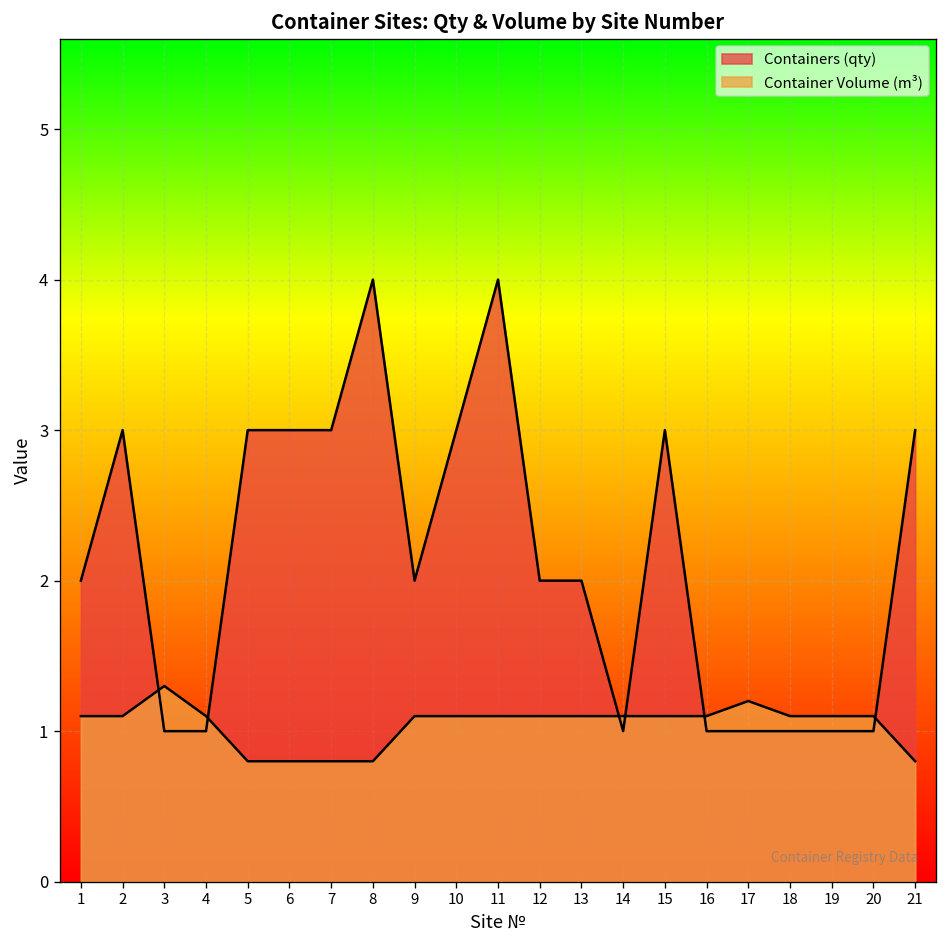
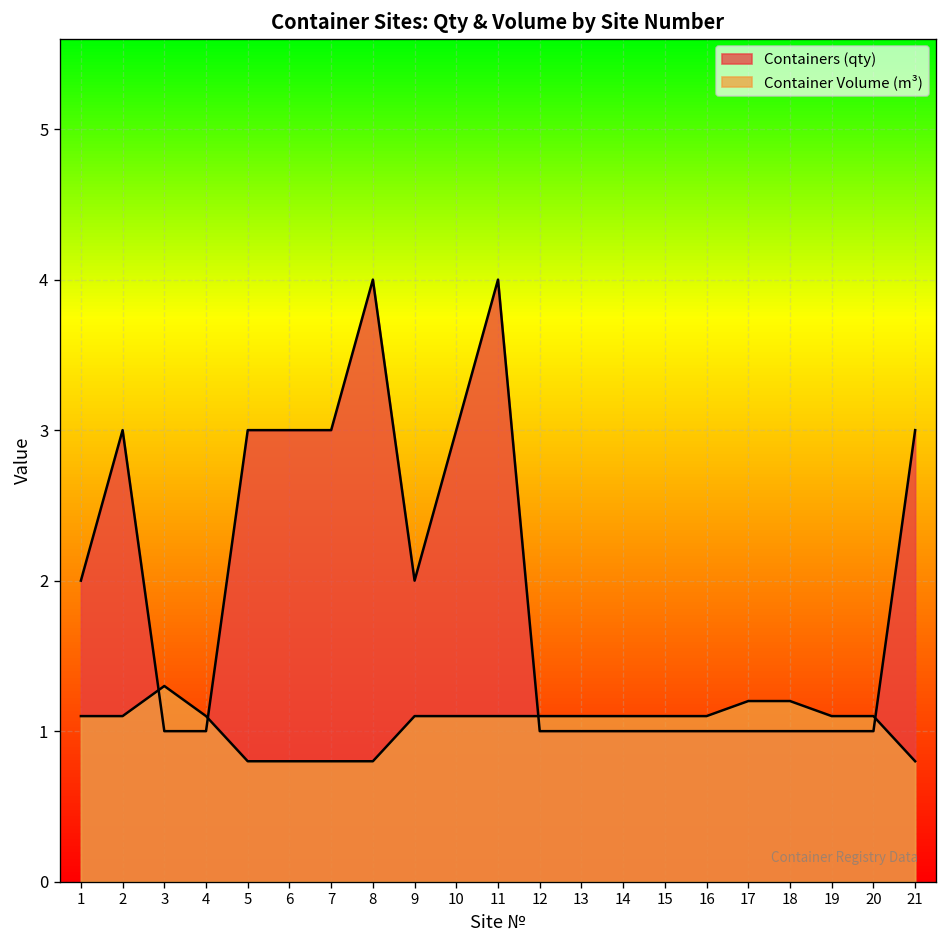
  {
    "Containers (qty)": {
      "1": 2,
      "2": 3,
      "3": 1,
      "4": 1,
      "5": 3,
      "6": 3,
      "7": 3,
      "8": 4,
      "9": 2,
      "10": 3,
      "11": 4,
-     "12": 2,
-     "13": 2,
+     "12": 1,
+     "13": 1,
      "14": 1,
-     "15": 3,
+     "15": 1,
      "16": 1,
      "17": 1,
      "18": 1,
      "19": 1,
      "20": 1,
      "21": 3
    },
    "Container Volume (m³)": {
      "1": 1.1,
      "2": 1.1,
      "3": 1.3,
      "4": 1.1,
      "5": 0.8,
      "6": 0.8,
      "7": 0.8,
      "8": 0.8,
      "9": 1.1,
      "10": 1.1,
      "11": 1.1,
      "12": 1.1,
      "13": 1.1,
      "14": 1.1,
      "15": 1.1,
      "16": 1.1,
      "17": 1.2,
-     "18": 1.1,
+     "18": 1.2,
      "19": 1.1,
      "20": 1.1,
      "21": 0.8
    }
  }
